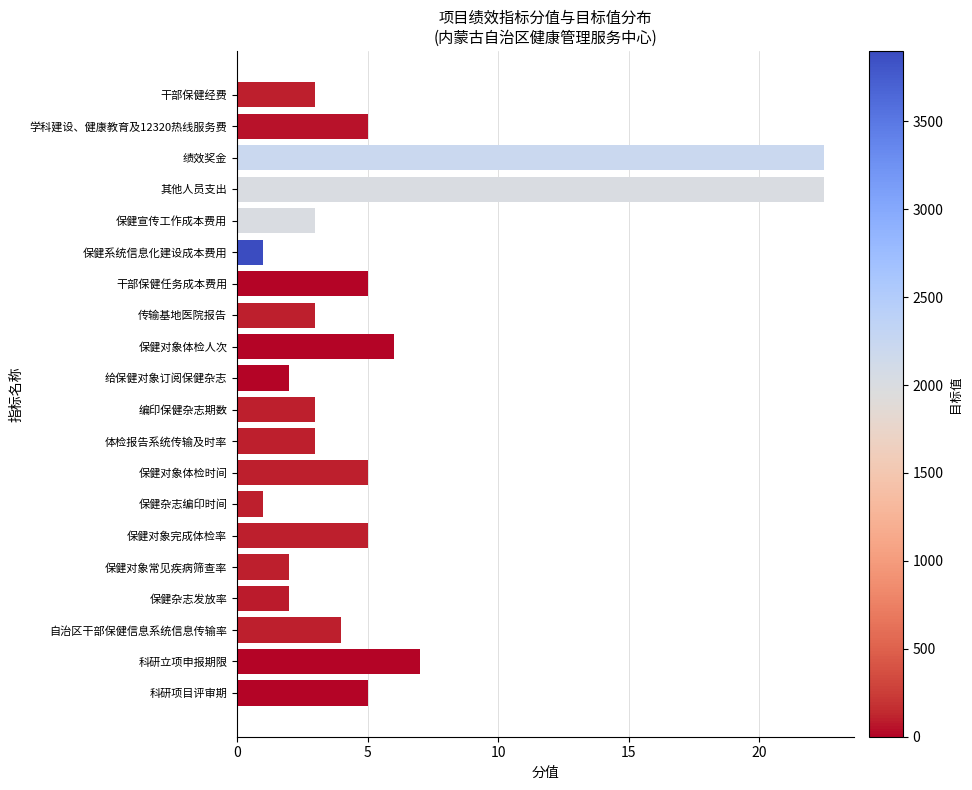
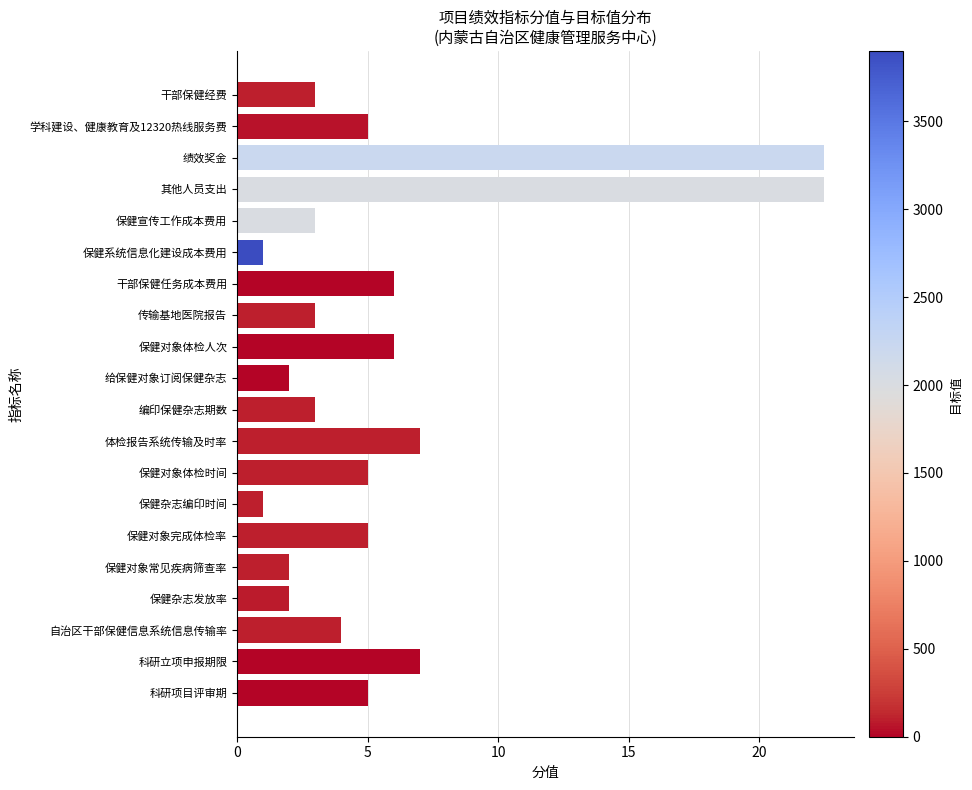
  {
    "干部保健经费": 3,
    "学科建设、健康教育及12320热线服务费": 5,
    "绩效奖金": 22.5,
    "其他人员支出": 22.5,
    "保健宣传工作成本费用": 3,
    "保健系统信息化建设成本费用": 1,
-   "干部保健任务成本费用": 5,
+   "干部保健任务成本费用": 6,
    "传输基地医院报告": 3,
    "保健对象体检人次": 6,
    "给保健对象订阅保健杂志": 2,
    "编印保健杂志期数": 3,
-   "体检报告系统传输及时率": 3,
+   "体检报告系统传输及时率": 7,
    "保健对象体检时间": 5,
    "保健杂志编印时间": 1,
    "保健对象完成体检率": 5,
    "保健对象常见疾病筛查率": 2,
    "保健杂志发放率": 2,
    "自治区干部保健信息系统信息传输率": 4,
    "科研立项申报期限": 7,
    "科研项目评审期": 5
  }
